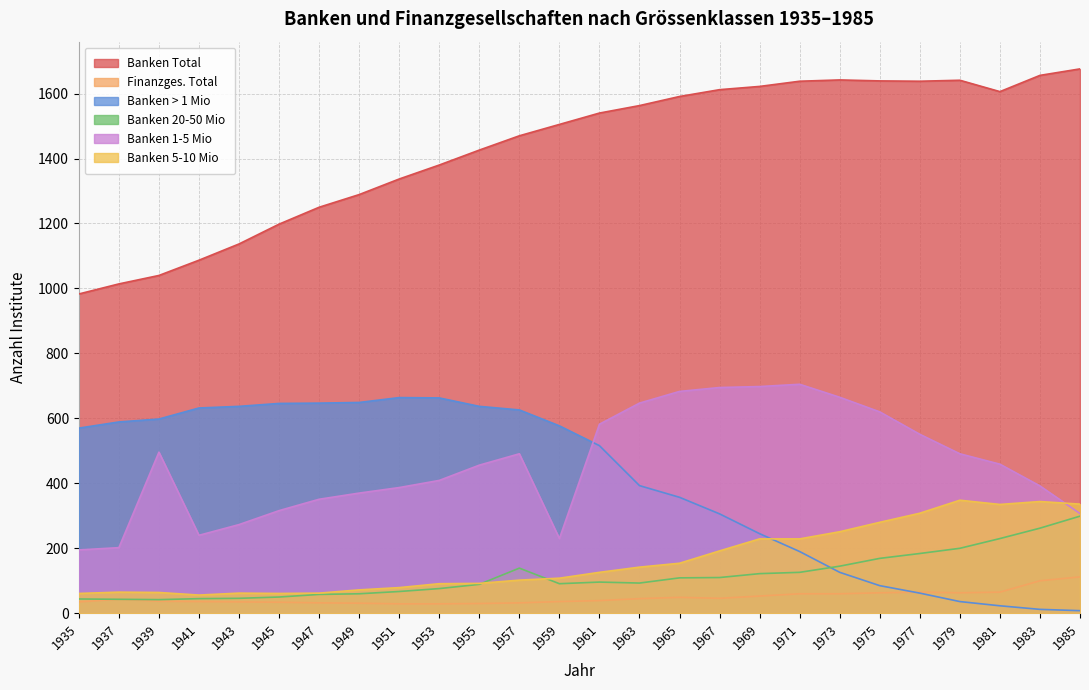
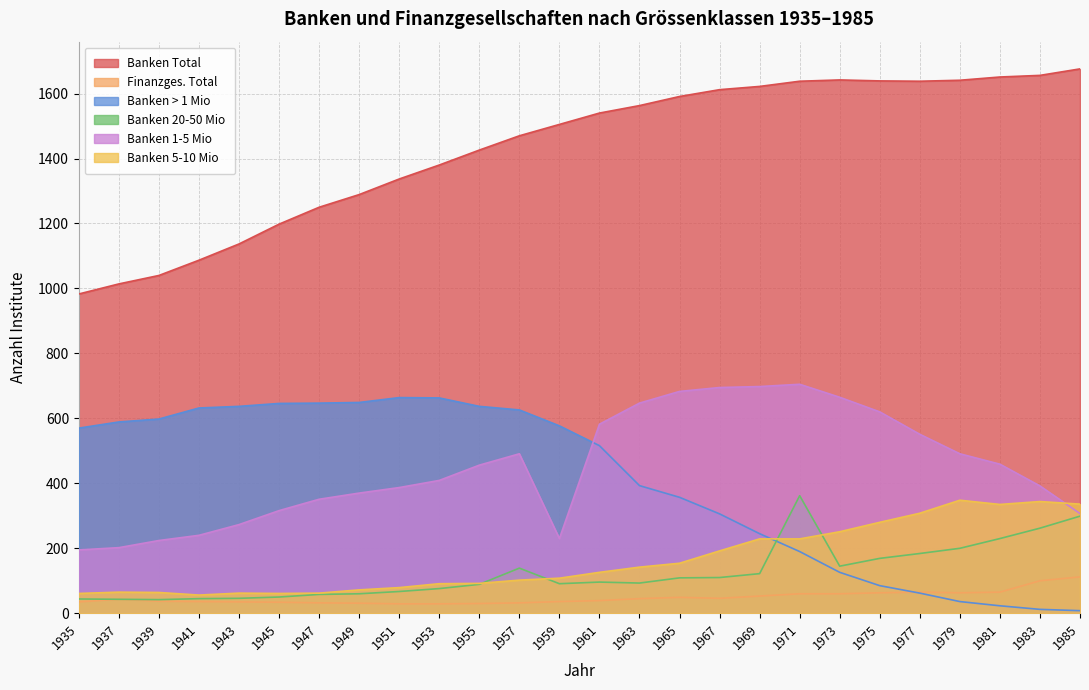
  {
    "Banken Total": {
      "1935": 980,
      "1937": 1010,
      "1939": 1040,
      "1941": 1090,
      "1943": 1140,
      "1945": 1200,
      "1947": 1250,
      "1949": 1290,
      "1951": 1340,
      "1953": 1380,
      "1955": 1430,
      "1957": 1470,
      "1959": 1510,
      "1961": 1540,
      "1963": 1560,
      "1965": 1590,
      "1967": 1610,
      "1969": 1620,
      "1971": 1640,
      "1973": 1640,
      "1975": 1640,
      "1977": 1640,
      "1979": 1640,
-     "1981": 1610,
+     "1981": 1650,
      "1983": 1660,
      "1985": 1680
    },
    "Banken > 1 Mio": {
      "1935": 570,
      "1937": 590,
      "1939": 600,
      "1941": 630,
      "1943": 640,
      "1945": 650,
      "1947": 650,
      "1949": 650,
      "1951": 660,
      "1953": 660,
      "1955": 640,
      "1957": 630,
      "1959": 580,
      "1961": 520,
      "1963": 390,
      "1965": 360,
      "1967": 310,
      "1969": 250,
      "1971": 190,
      "1973": 130,
      "1975": 90,
      "1979": 40,
      "1981": 20,
      "1983": 10,
      "1985": 10
    },
    "Banken 20-50 Mio": {
      "1935": 40,
      "1941": 50,
      "1943": 50,
      "1945": 50,
      "1949": 60,
      "1951": 70,
      "1953": 80,
      "1957": 140,
      "1959": 90,
      "1961": 100,
      "1963": 90,
      "1965": 110,
      "1967": 110,
      "1969": 120,
-     "1971": 130,
+     "1971": 360,
      "1973": 150,
      "1975": 170,
      "1977": 180,
      "1979": 200,
      "1981": 230,
      "1983": 260,
      "1985": 300
    },
    "Banken 1-5 Mio": {
      "1935": 200,
      "1937": 200,
-     "1939": 500,
+     "1939": 220,
      "1941": 240,
      "1943": 270,
      "1945": 320,
      "1947": 350,
      "1949": 370,
      "1951": 390,
      "1953": 410,
      "1955": 460,
      "1957": 490,
      "1959": 230,
      "1961": 580,
      "1963": 650,
      "1965": 680,
      "1967": 700,
      "1969": 700,
      "1971": 710,
      "1973": 670,
      "1975": 620,
      "1977": 550,
      "1979": 490,
      "1981": 460,
      "1983": 390,
      "1985": 310
    }
  }
